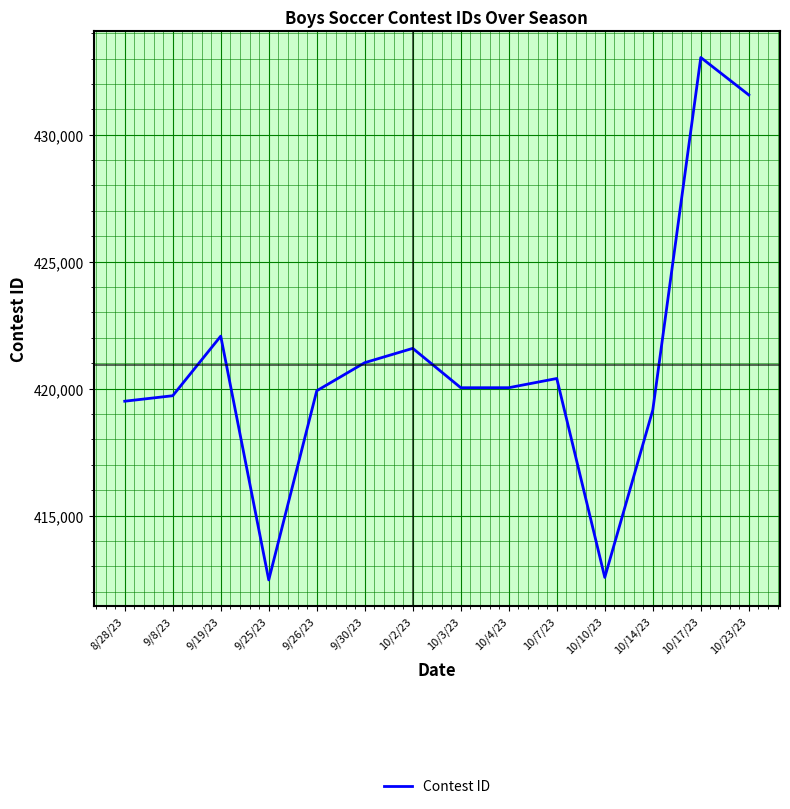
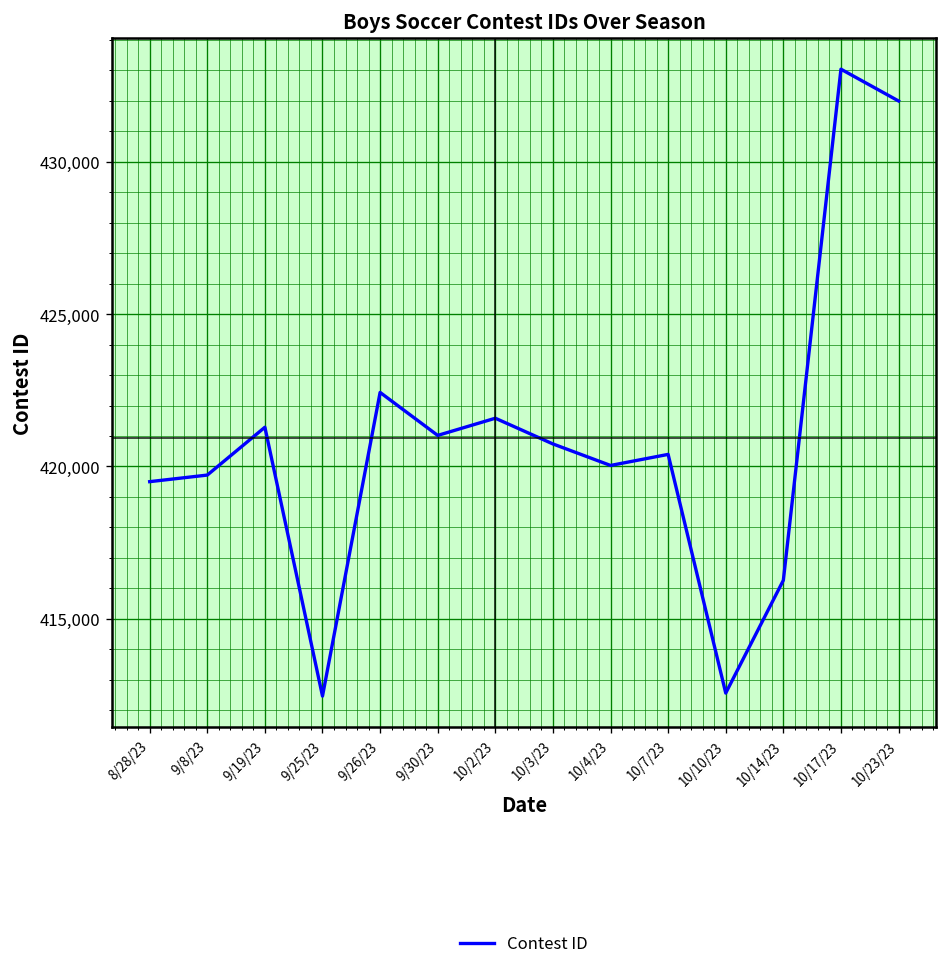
  {
    "8/28/23": "419,500",
    "9/8/23": "419,700",
-   "9/19/23": "422,100",
+   "9/19/23": "421,300",
    "9/25/23": "412,500",
-   "9/26/23": "419,900",
+   "9/26/23": "422,400",
    "9/30/23": "421,000",
    "10/2/23": "421,600",
-   "10/3/23": "420,000",
+   "10/3/23": "420,700",
    "10/4/23": "420,000",
    "10/7/23": "420,400",
    "10/10/23": "412,600",
-   "10/14/23": "419,200",
+   "10/14/23": "416,300",
    "10/17/23": "433,000",
-   "10/23/23": "431,600"
+   "10/23/23": "432,000"
  }
